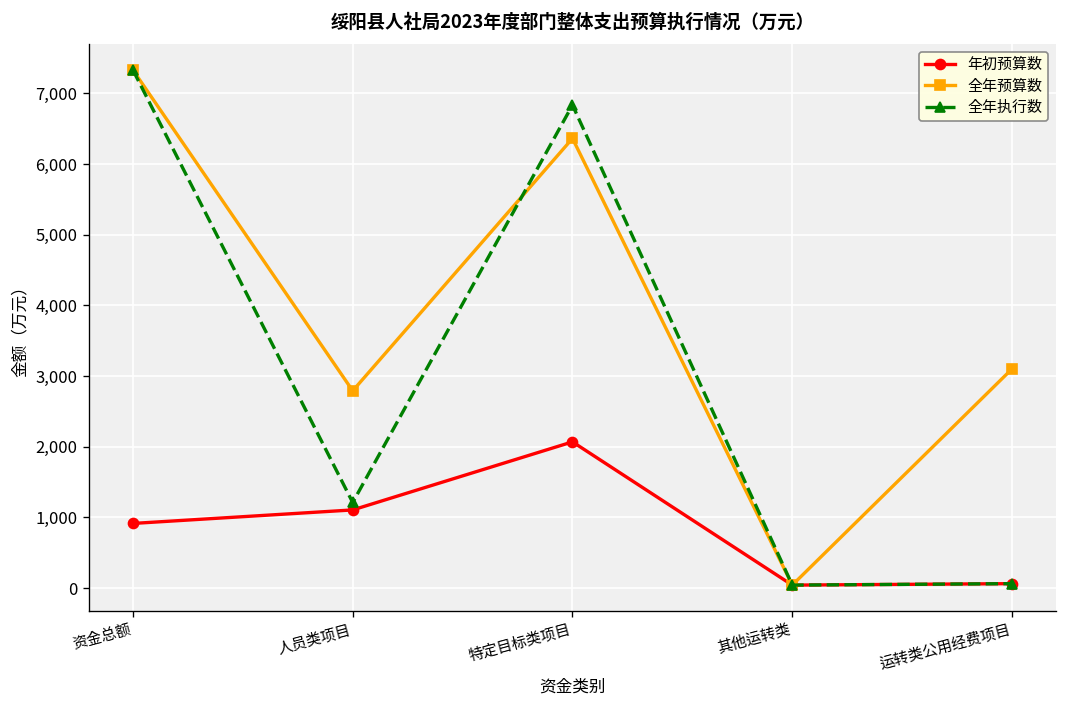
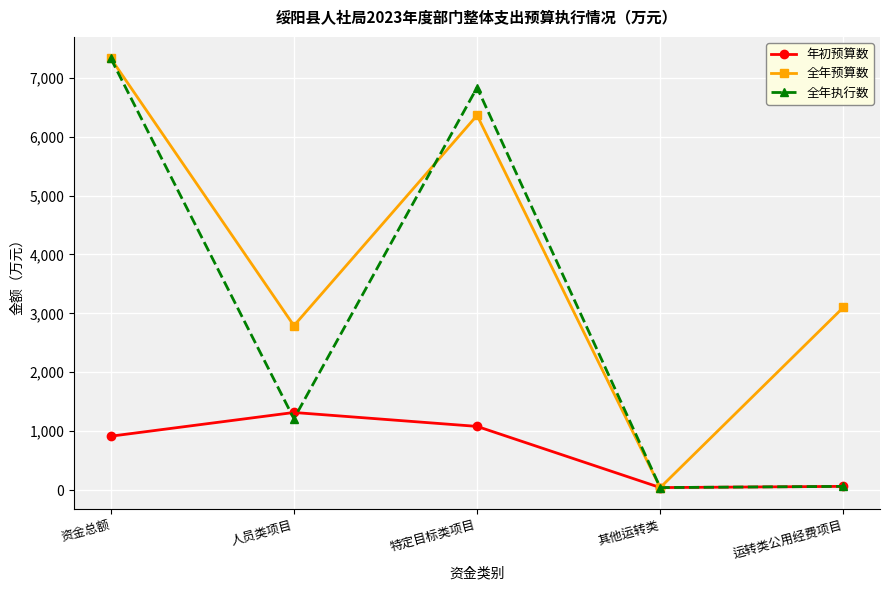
  {
    "年初预算数": {
      "资金总额": "900",
-     "人员类项目": "1,100",
-     "特定目标类项目": "2,100"
+     "人员类项目": "1,300",
+     "特定目标类项目": "1,100"
    },
    "全年预算数": {
      "人员类项目": "2,800",
      "特定目标类项目": "6,400",
      "运转类公用经费项目": "3,100"
    },
    "全年执行数": {
      "人员类项目": "1,200",
      "特定目标类项目": "6,800"
    }
  }
